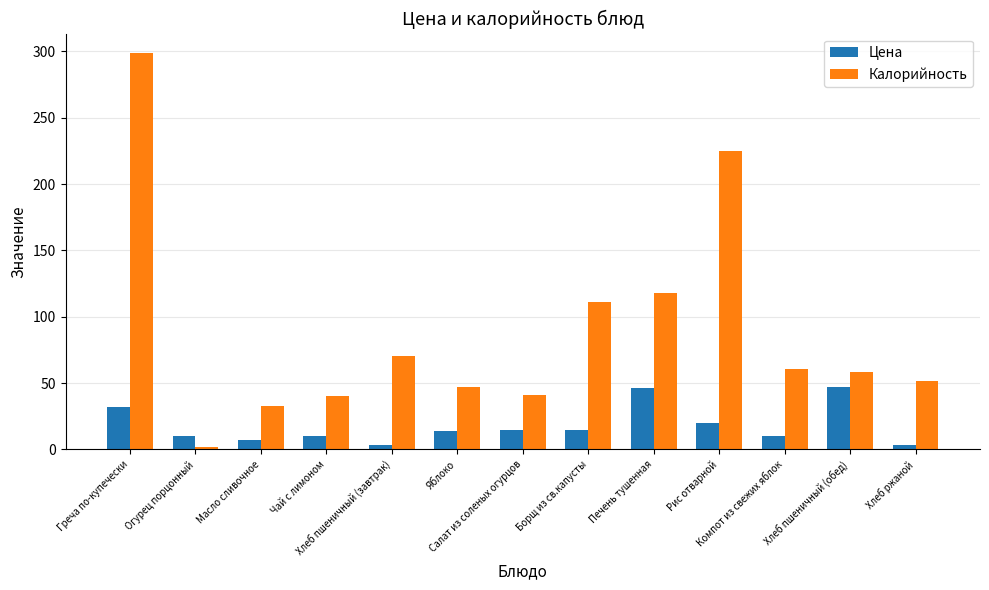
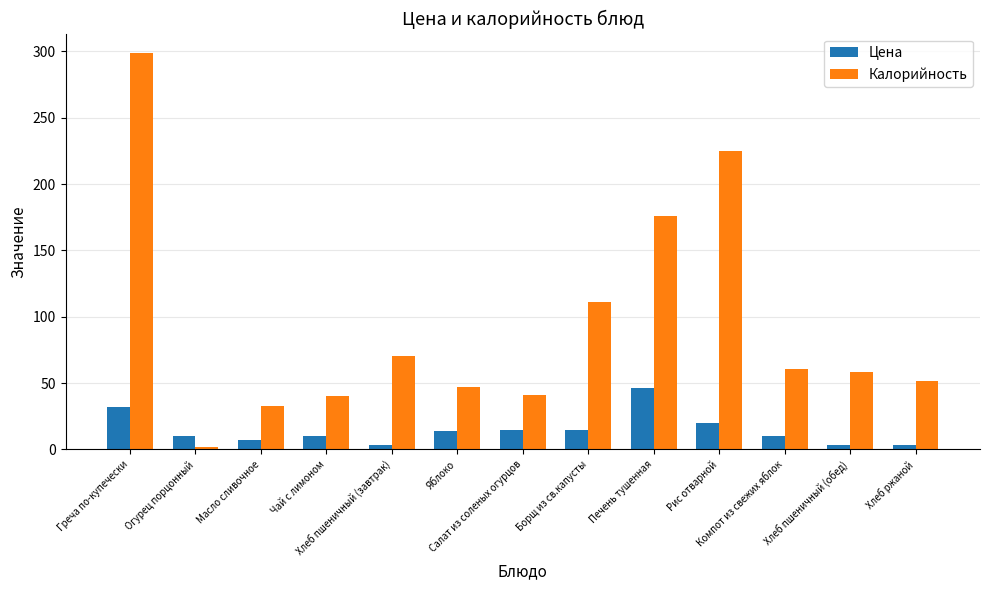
  {
    "Цена": {
      "Греча по-купечески": 32,
      "Огурец порцонный": 10,
      "Масло сливочное": 7,
      "Чай с лимоном": 10,
      "Хлеб пшеничный (завтрак)": 3,
      "Яблоко": 14,
      "Салат из соленых огурцов": 15,
      "Борщ из св.капусты": 15,
      "Печень тушенная": 46,
      "Рис отварной": 20,
      "Компот из свежих яблок": 10,
-     "Хлеб пшеничный (обед)": 47,
+     "Хлеб пшеничный (обед)": 3,
      "Хлеб ржаной": 3
    },
    "Калорийность": {
      "Греча по-купечески": 298,
      "Огурец порцонный": 2,
      "Масло сливочное": 33,
      "Чай с лимоном": 40,
      "Хлеб пшеничный (завтрак)": 70,
      "Яблоко": 47,
      "Салат из соленых огурцов": 41,
      "Борщ из св.капусты": 111,
-     "Печень тушенная": 118,
+     "Печень тушенная": 176,
      "Рис отварной": 225,
      "Компот из свежих яблок": 61,
      "Хлеб пшеничный (обед)": 59,
      "Хлеб ржаной": 52
    }
  }
